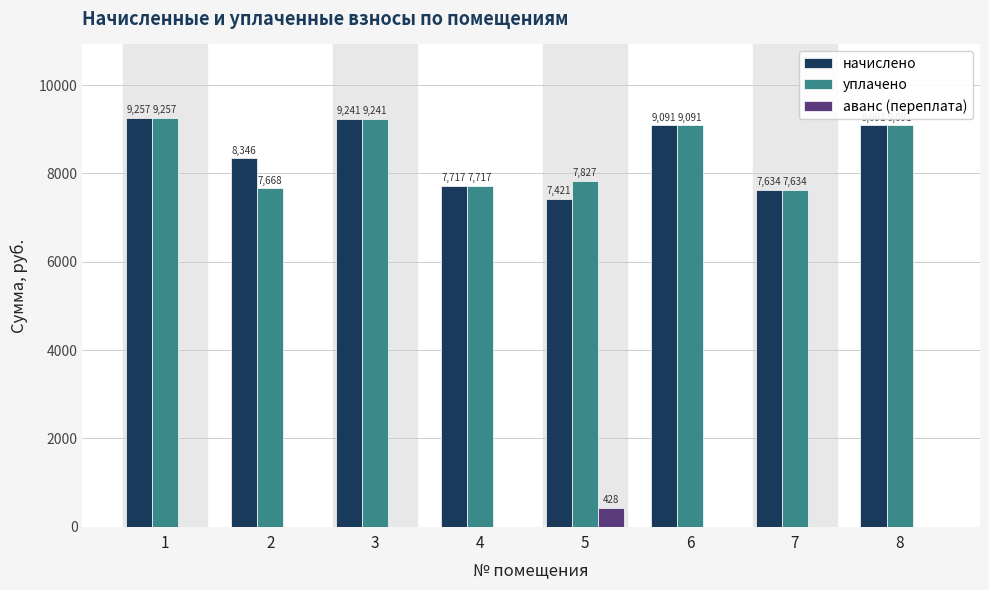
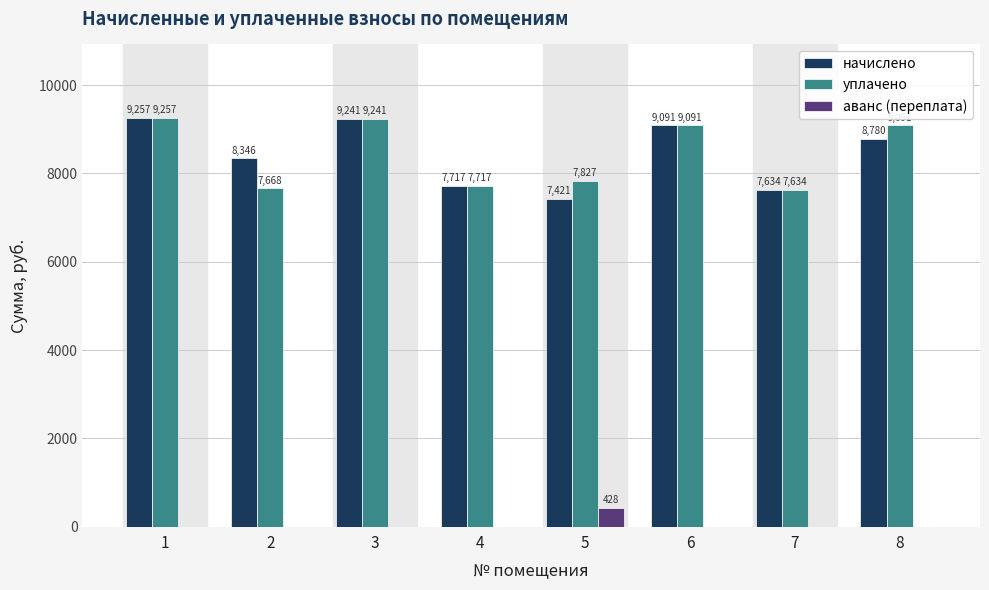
  {
    "начислено": {
-     "8": "9100"
+     "8": "8800"
    },
    "уплачено": {
      "1": "9,257",
      "2": "7,668",
      "3": "9,241",
      "4": "7,717",
      "5": "7,827",
      "6": "9,091",
      "7": "7,634"
    },
    "аванс (переплата)": {
      "5": "428"
    }
  }
